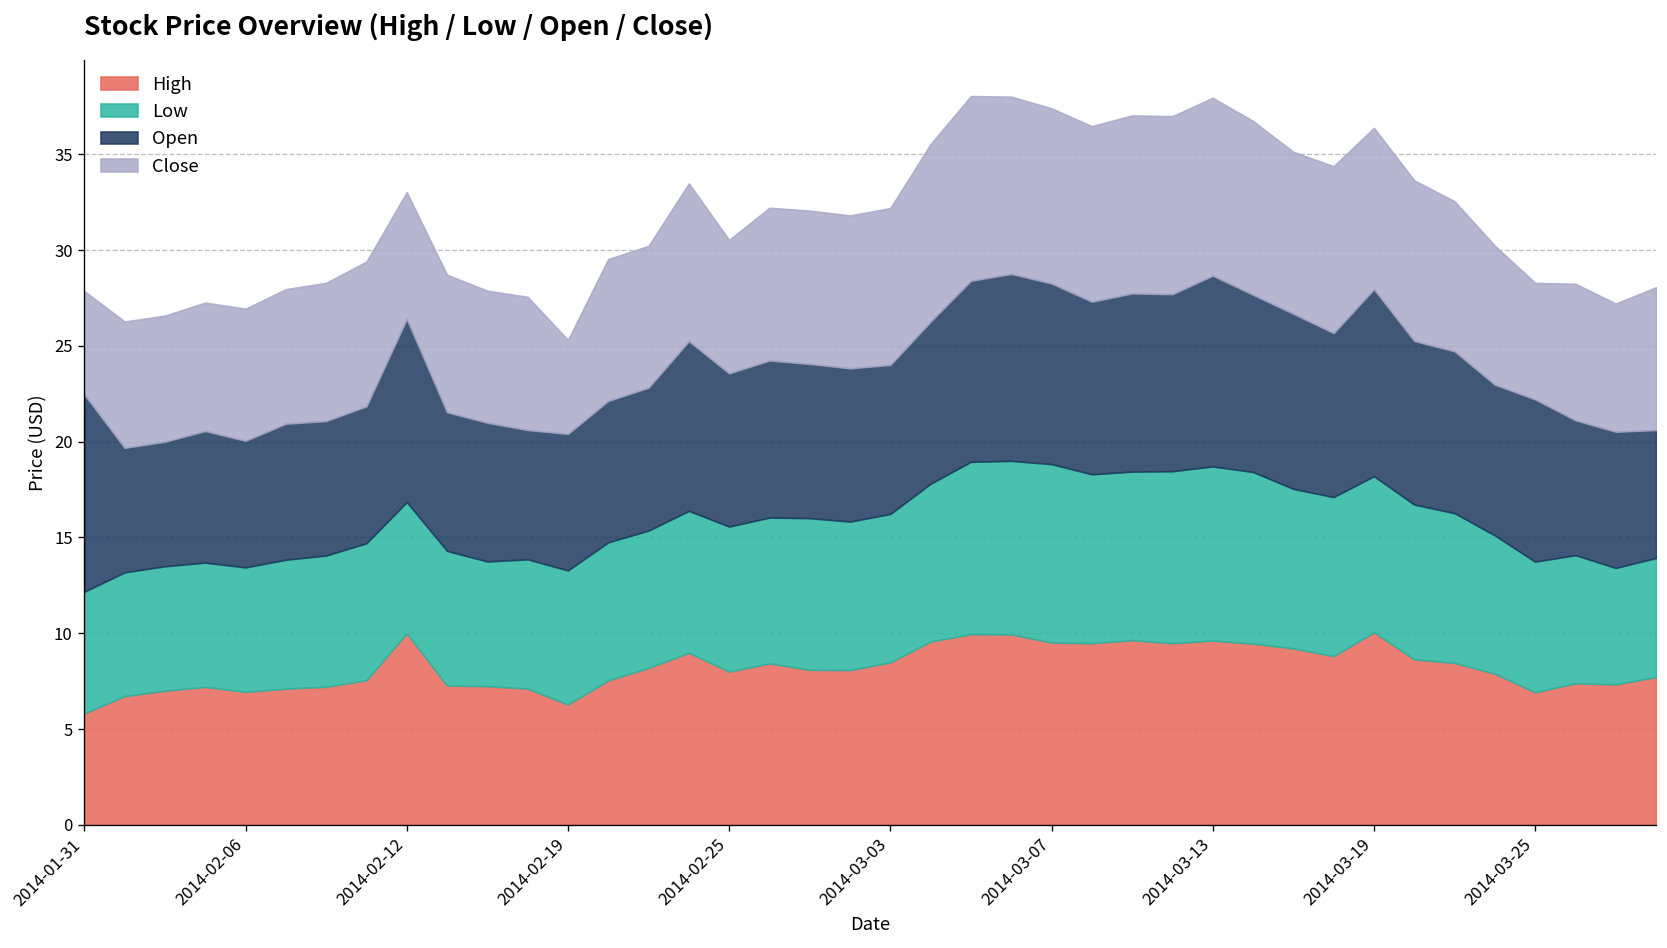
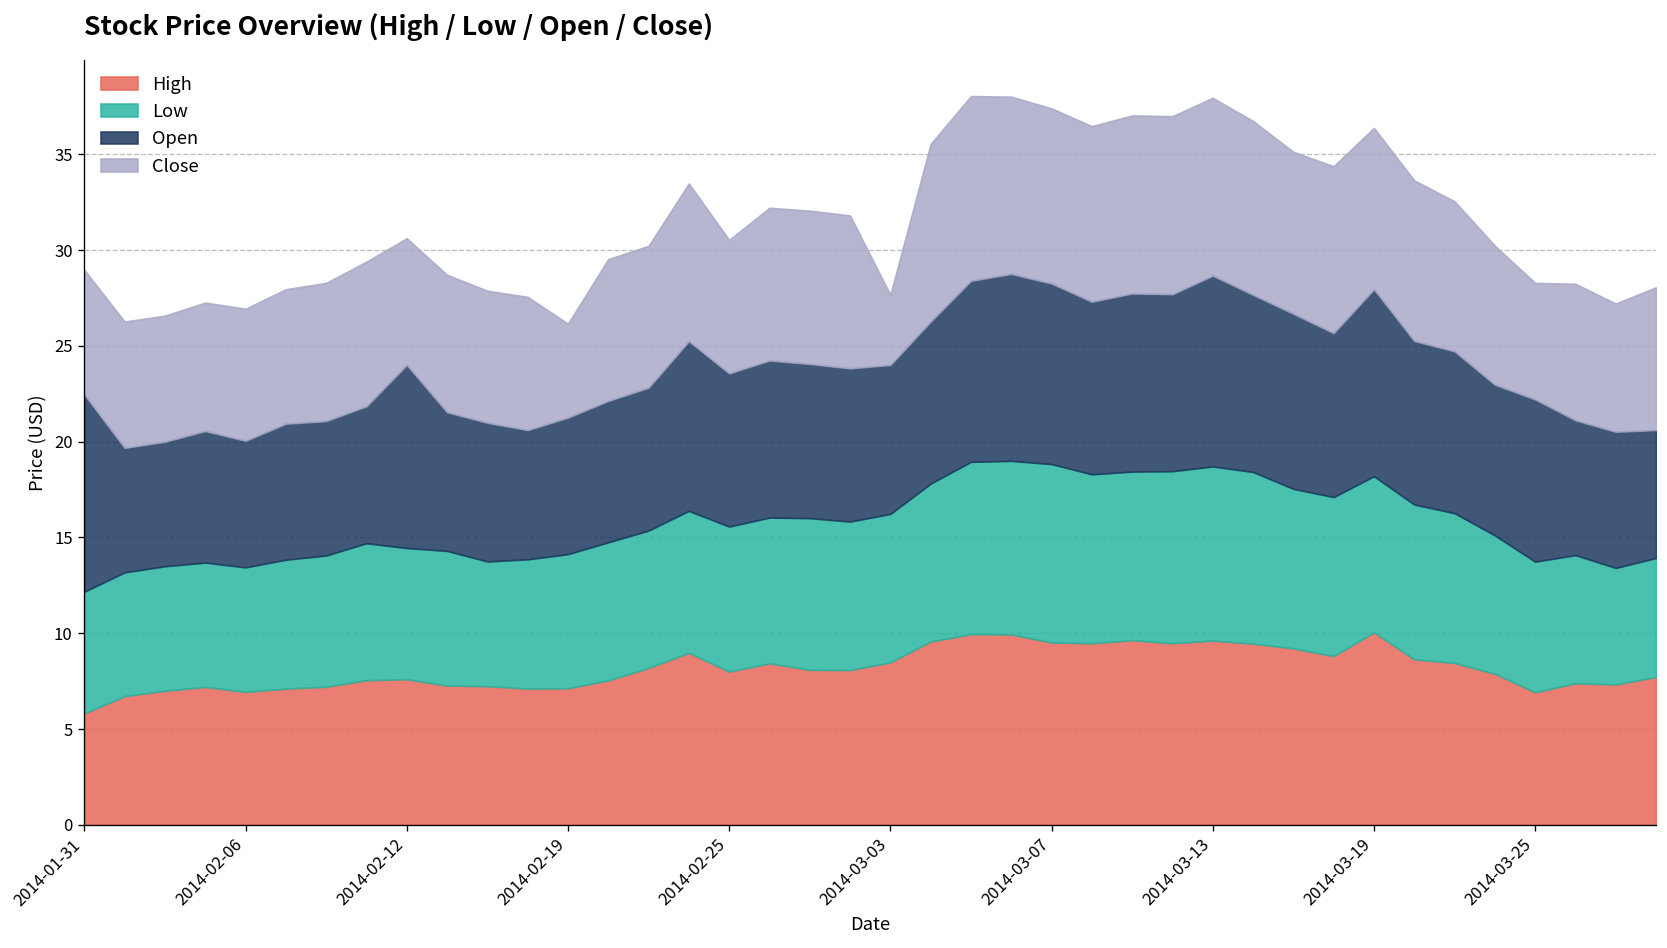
  {
    "High": {
      "2014-01-31": 5.8,
      "2014-02-06": 6.9,
-     "2014-02-12": 10.0,
-     "2014-02-19": 6.3,
+     "2014-02-12": 7.6,
+     "2014-02-19": 7.1,
      "2014-02-25": 8.0,
      "2014-03-03": 8.5,
      "2014-03-07": 9.5,
      "2014-03-13": 9.6,
      "2014-03-19": 10.1,
      "2014-03-25": 6.9
    },
    "Low": {
      "2014-01-31": 6.4,
      "2014-02-06": 6.5,
      "2014-02-12": 6.9,
      "2014-02-19": 7.0,
      "2014-02-25": 7.6,
      "2014-03-03": 7.8,
      "2014-03-07": 9.3,
      "2014-03-13": 9.1,
      "2014-03-19": 8.2,
      "2014-03-25": 6.8
    },
    "Open": {
      "2014-01-31": 10.3,
      "2014-02-06": 6.6,
      "2014-02-12": 9.6,
      "2014-02-19": 7.1,
      "2014-02-25": 8.0,
      "2014-03-03": 7.8,
      "2014-03-07": 9.4,
      "2014-03-13": 10.0,
      "2014-03-19": 9.8,
      "2014-03-25": 8.5
    },
    "Close": {
-     "2014-01-31": 5.4,
+     "2014-01-31": 6.5,
      "2014-02-06": 6.9,
      "2014-02-12": 6.6,
      "2014-02-19": 4.9,
      "2014-02-25": 7.0,
-     "2014-03-03": 8.2,
+     "2014-03-03": 3.7,
      "2014-03-07": 9.1,
      "2014-03-13": 9.3,
      "2014-03-19": 8.4,
      "2014-03-25": 6.1
    }
  }
